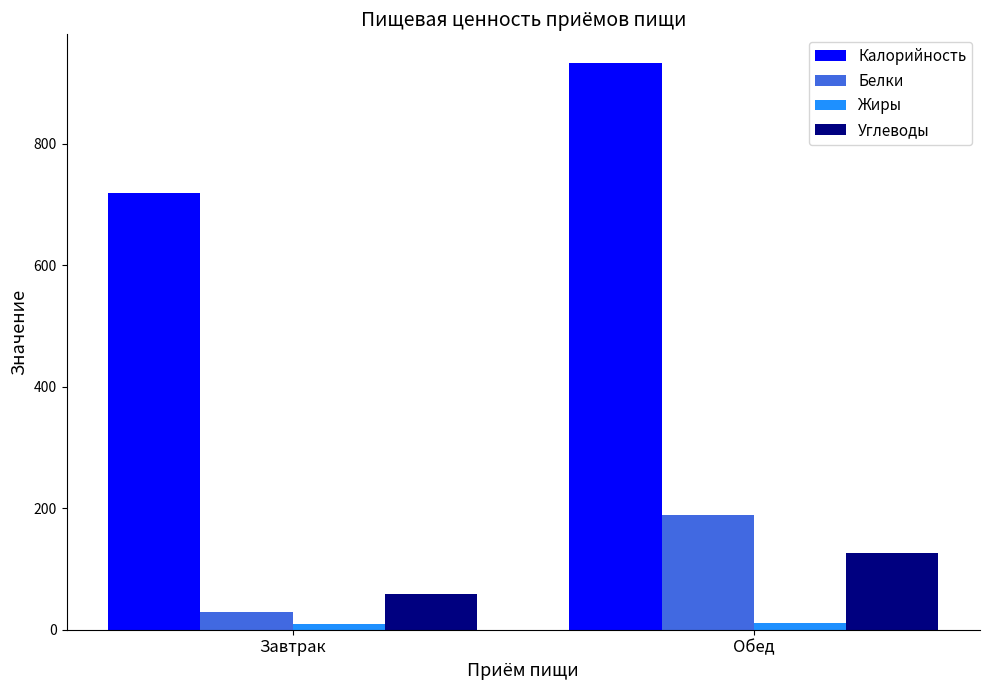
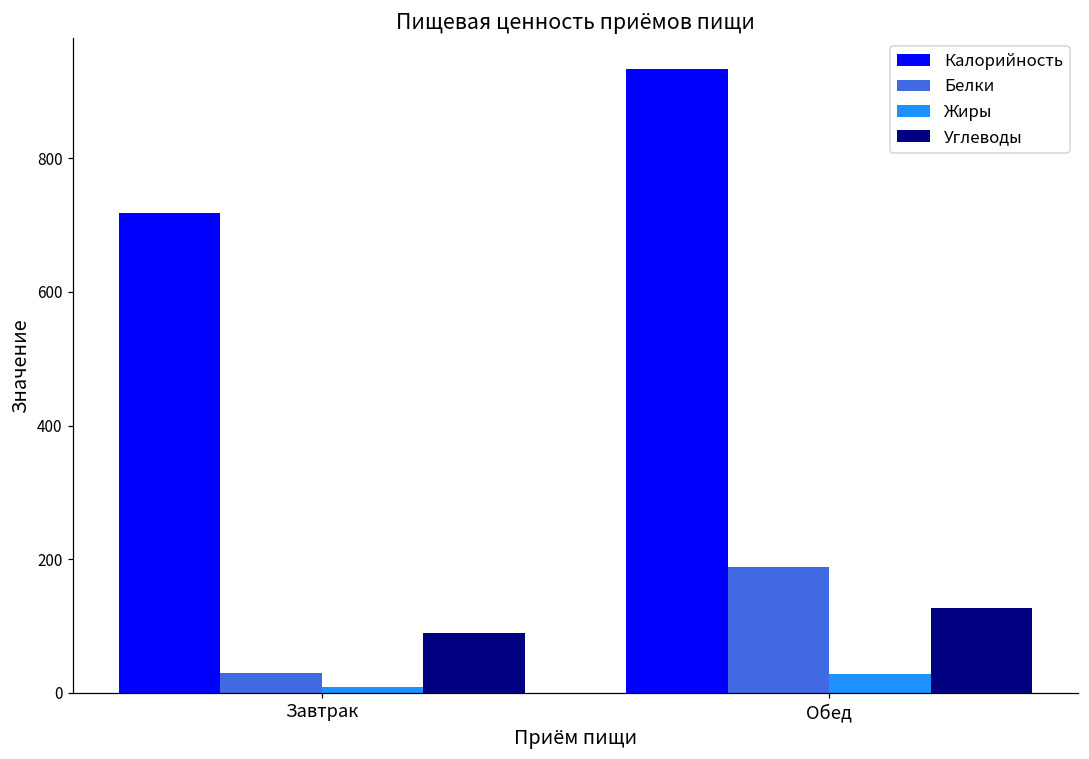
  {
    "Калорийность": {
      "Завтрак": 720,
      "Обед": 930
    },
    "Белки": {
      "Завтрак": 30,
      "Обед": 190
    },
    "Жиры": {
      "Завтрак": 10,
-     "Обед": 10
+     "Обед": 30
    },
    "Углеводы": {
-     "Завтрак": 60,
+     "Завтрак": 90,
      "Обед": 130
    }
  }
